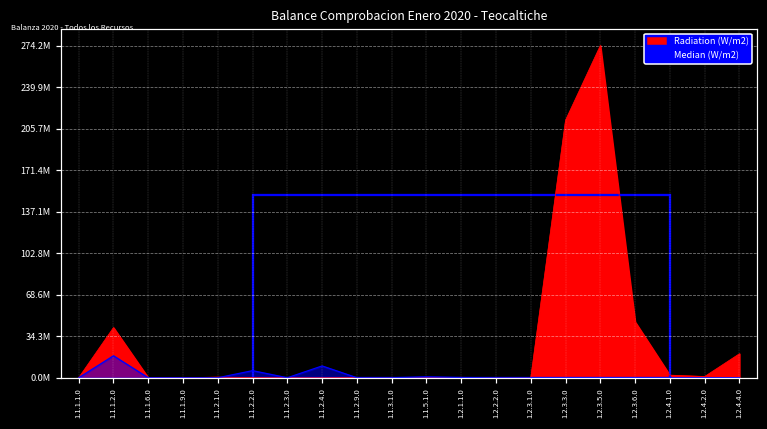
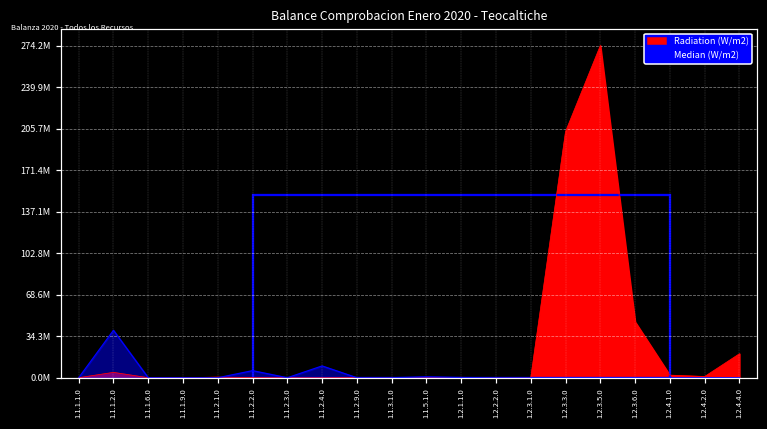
  {
    "Radiation (W/m2)": {
-     "1.1.1.2.0": 41000000,
+     "1.1.1.2.0": 4000000,
      "1.1.2.2.0": 0,
      "1.1.2.4.0": 0,
-     "1.2.3.3.0": 213000000,
+     "1.2.3.3.0": 203000000,
      "1.2.3.5.0": 274000000,
      "1.2.3.6.0": 46000000,
      "1.2.4.4.0": 20000000
    },
    "Median (W/m2)": {
-     "1.1.1.2.0": 18000000,
+     "1.1.1.2.0": 39000000,
      "1.1.2.2.0": 6000000,
      "1.1.2.4.0": 10000000,
      "1.2.3.3.0": 0,
      "1.2.3.5.0": 0,
      "1.2.3.6.0": 0,
      "1.2.4.4.0": 0
    }
  }
